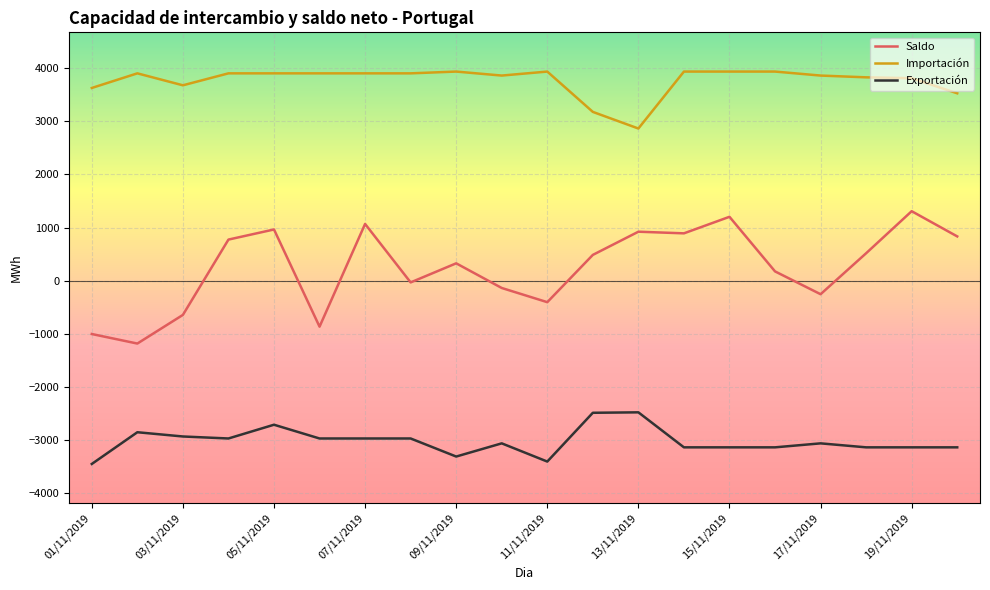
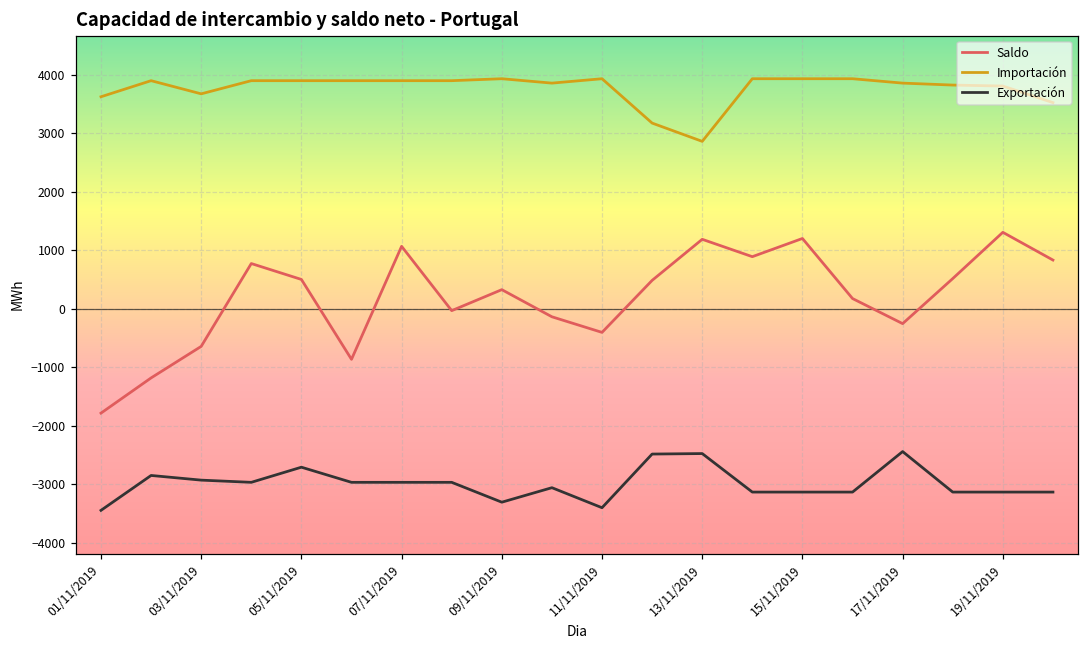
  {
    "Saldo": {
-     "01/11/2019": -1000,
+     "01/11/2019": -1800,
      "03/11/2019": -600,
-     "05/11/2019": 1000,
+     "05/11/2019": 500,
      "07/11/2019": 1100,
      "09/11/2019": 300,
      "11/11/2019": -400,
-     "13/11/2019": 900,
+     "13/11/2019": 1200,
      "15/11/2019": 1200,
      "17/11/2019": -300,
      "19/11/2019": 1300
    },
    "Importación": {
      "01/11/2019": 3600,
      "03/11/2019": 3700,
      "05/11/2019": 3900,
      "07/11/2019": 3900,
      "09/11/2019": 3900,
      "11/11/2019": 3900,
      "13/11/2019": 2900,
      "15/11/2019": 3900,
      "17/11/2019": 3900
    },
    "Exportación": {
      "01/11/2019": -3400,
      "03/11/2019": -2900,
      "05/11/2019": -2700,
      "07/11/2019": -3000,
      "09/11/2019": -3300,
      "11/11/2019": -3400,
      "13/11/2019": -2500,
      "15/11/2019": -3100,
-     "17/11/2019": -3100,
+     "17/11/2019": -2400,
      "19/11/2019": -3100
    }
  }
